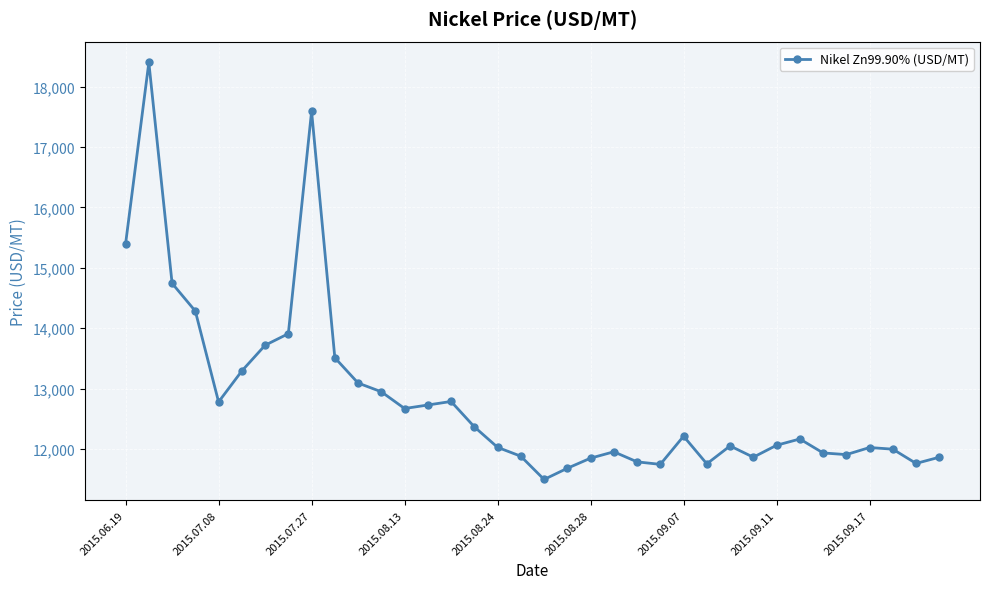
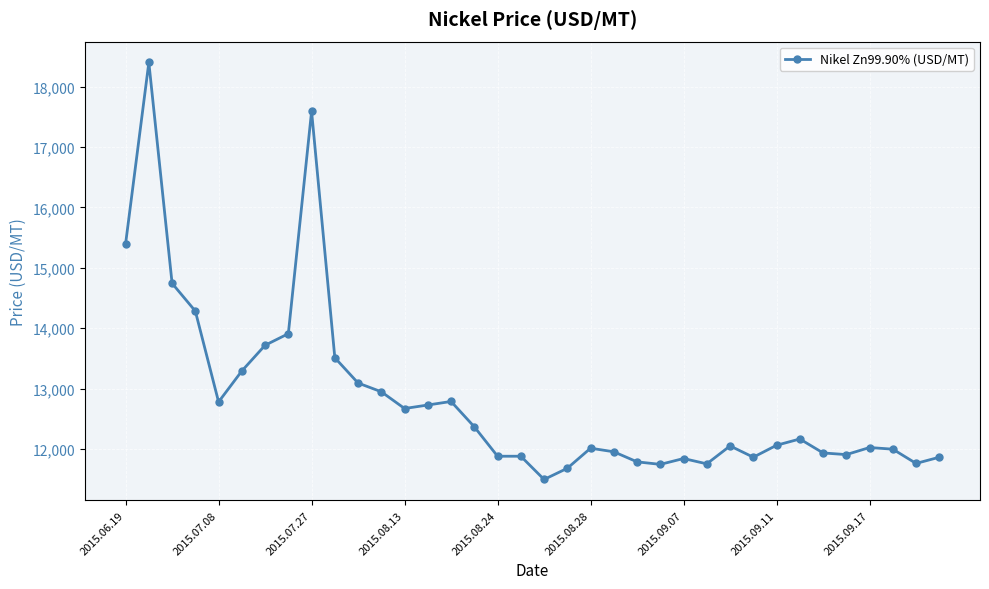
  {
    "2015.06.19": "15,400",
    "2015.07.08": "12,800",
    "2015.07.27": "17,600",
    "2015.08.13": "12,700",
-   "2015.08.24": "12,000",
-   "2015.08.28": "11,800",
-   "2015.09.07": "12,200",
+   "2015.08.24": "11,900",
+   "2015.08.28": "12,000",
+   "2015.09.07": "11,800",
    "2015.09.11": "12,100",
    "2015.09.17": "12,000"
  }
